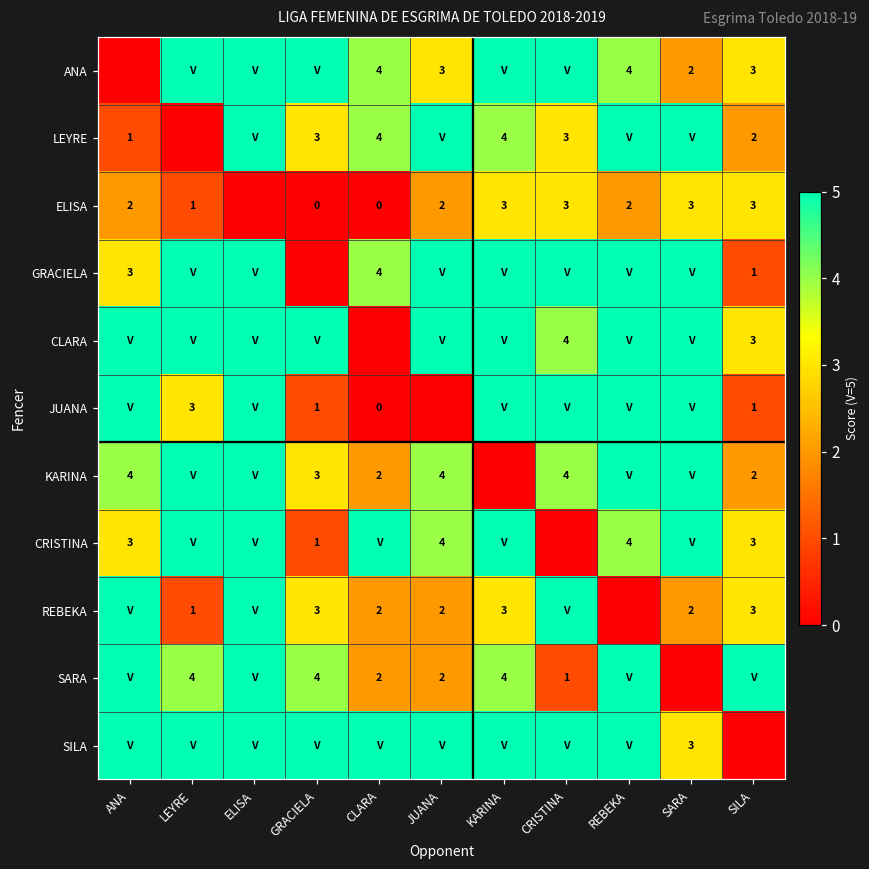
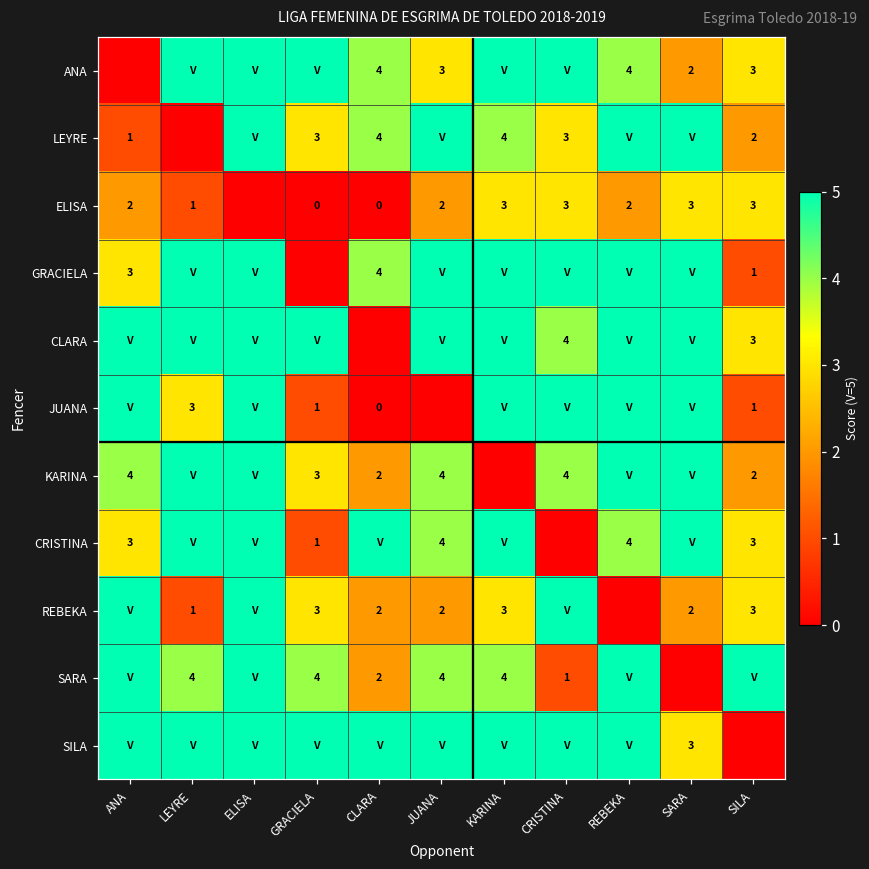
  {
    "ANA": {
      "CLARA": 4,
      "JUANA": 3,
      "REBEKA": 4,
      "SARA": 2,
      "SILA": 3
    },
    "LEYRE": {
      "ANA": 1,
      "GRACIELA": 3,
      "CLARA": 4,
      "KARINA": 4,
      "CRISTINA": 3,
      "SILA": 2
    },
    "ELISA": {
      "ANA": 2,
      "LEYRE": 1,
      "GRACIELA": 0,
      "CLARA": 0,
      "JUANA": 2,
      "KARINA": 3,
      "CRISTINA": 3,
      "REBEKA": 2,
      "SARA": 3,
      "SILA": 3
    },
    "GRACIELA": {
      "ANA": 3,
      "CLARA": 4,
      "SILA": 1
    },
    "CLARA": {
      "CRISTINA": 4,
      "SILA": 3
    },
    "JUANA": {
      "LEYRE": 3,
      "GRACIELA": 1,
      "CLARA": 0,
      "SILA": 1
    },
    "KARINA": {
      "ANA": 4,
      "GRACIELA": 3,
      "CLARA": 2,
      "JUANA": 4,
      "CRISTINA": 4,
      "SILA": 2
    },
    "CRISTINA": {
      "ANA": 3,
      "GRACIELA": 1,
      "JUANA": 4,
      "REBEKA": 4,
      "SILA": 3
    },
    "REBEKA": {
      "LEYRE": 1,
      "GRACIELA": 3,
      "CLARA": 2,
      "JUANA": 2,
      "KARINA": 3,
      "SARA": 2,
      "SILA": 3
    },
    "SARA": {
      "LEYRE": 4,
      "GRACIELA": 4,
      "CLARA": 2,
-     "JUANA": 2,
+     "JUANA": 4,
      "KARINA": 4,
      "CRISTINA": 1
    },
    "SILA": {
      "SARA": 3
    }
  }
